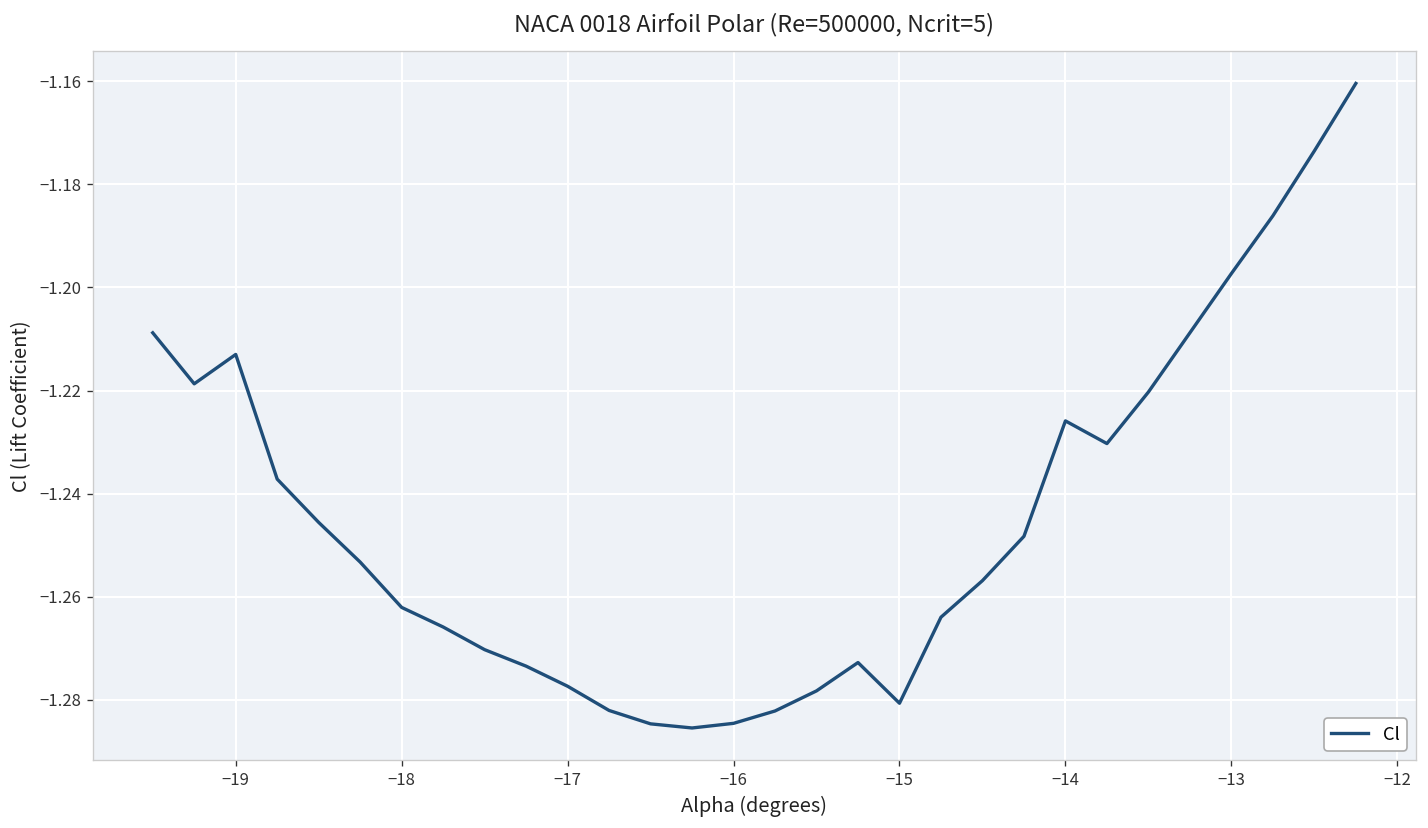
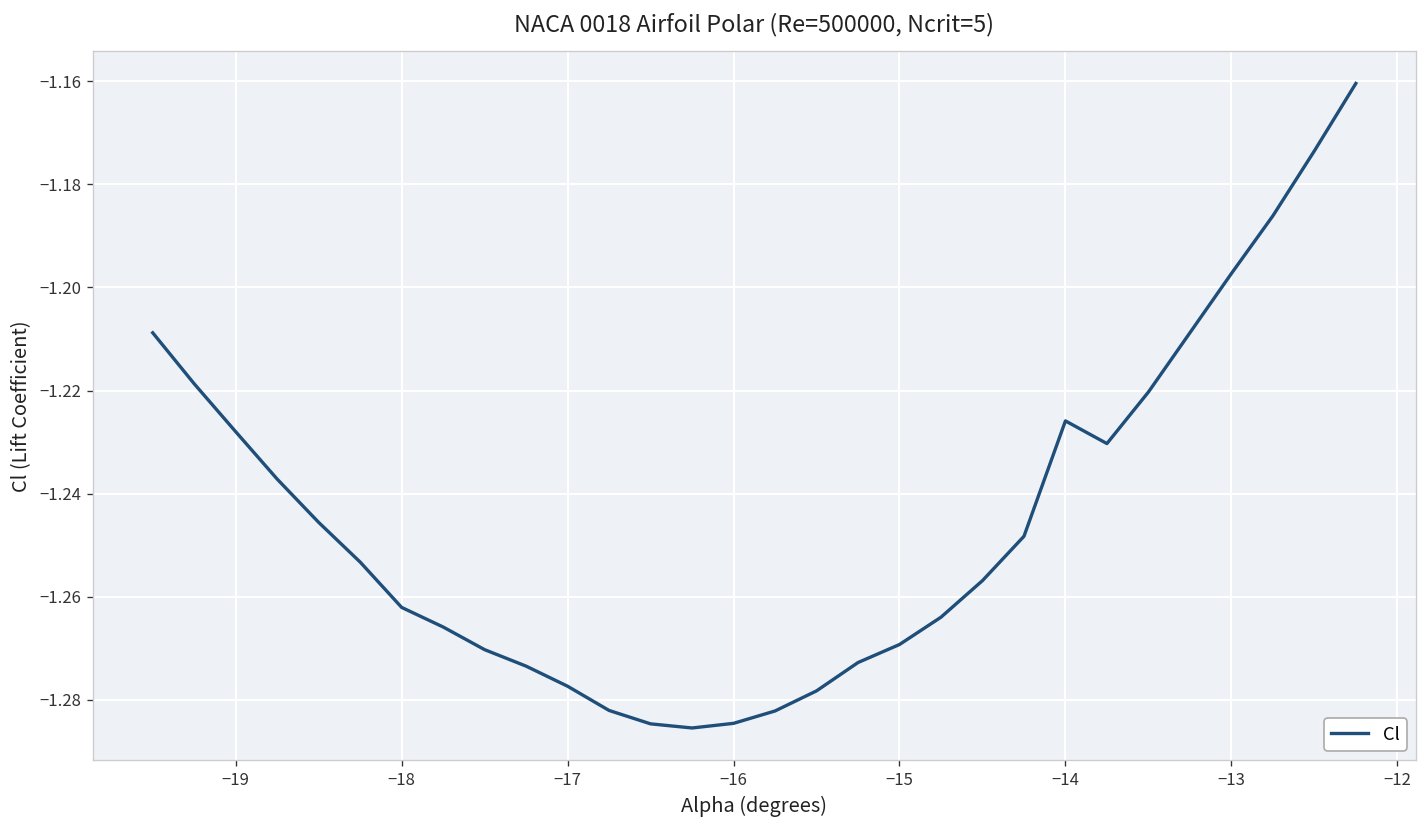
  {
-   "−19": -1.213,
+   "−19": -1.228,
    "−18": -1.262,
    "−17": -1.277,
    "−16": -1.285,
-   "−15": -1.281,
+   "−15": -1.269,
    "−14": -1.226,
    "−13": -1.197
  }
